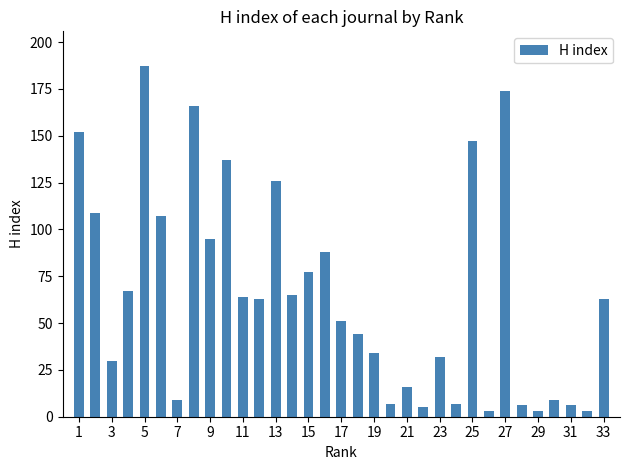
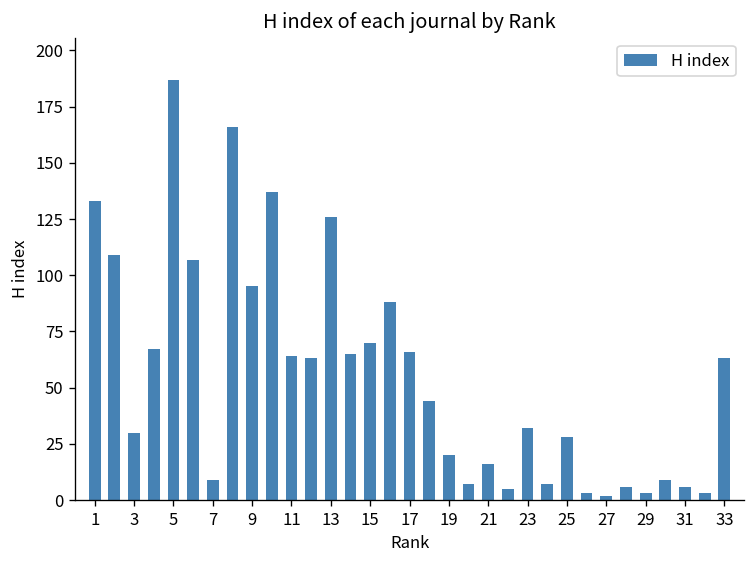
  {
-   "1": 152,
+   "1": 133,
    "3": 30,
    "5": 187,
    "7": 9,
    "9": 95,
    "11": 64,
    "13": 126,
-   "15": 77,
-   "17": 51,
-   "19": 34,
+   "15": 70,
+   "17": 66,
+   "19": 20,
    "21": 16,
    "23": 32,
-   "25": 147,
-   "27": 174,
+   "25": 28,
+   "27": 2,
    "29": 3,
    "31": 6,
    "33": 63
  }
